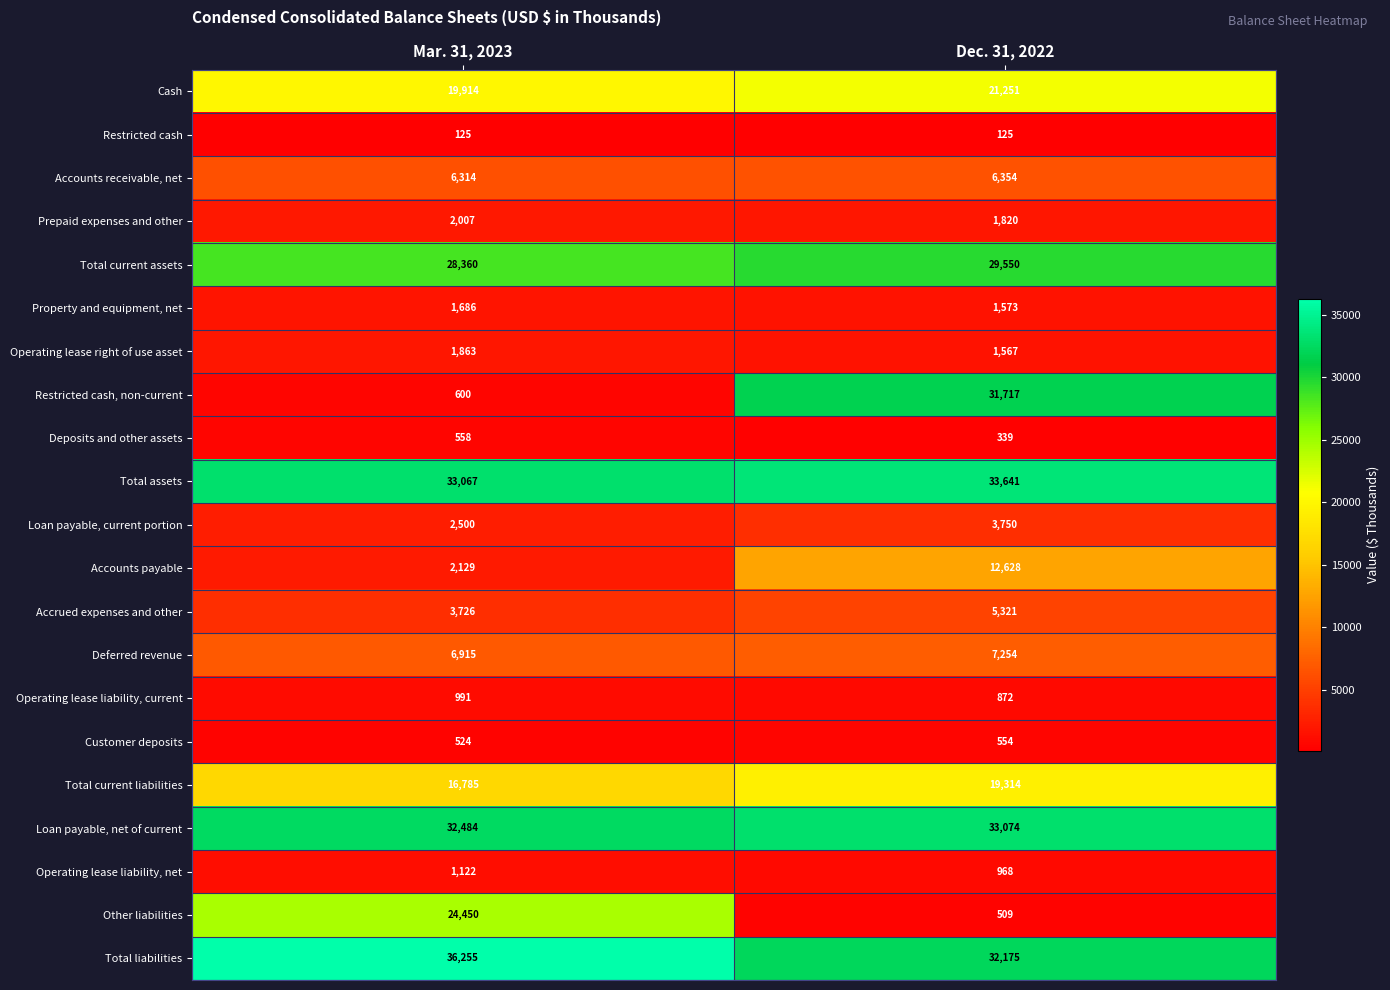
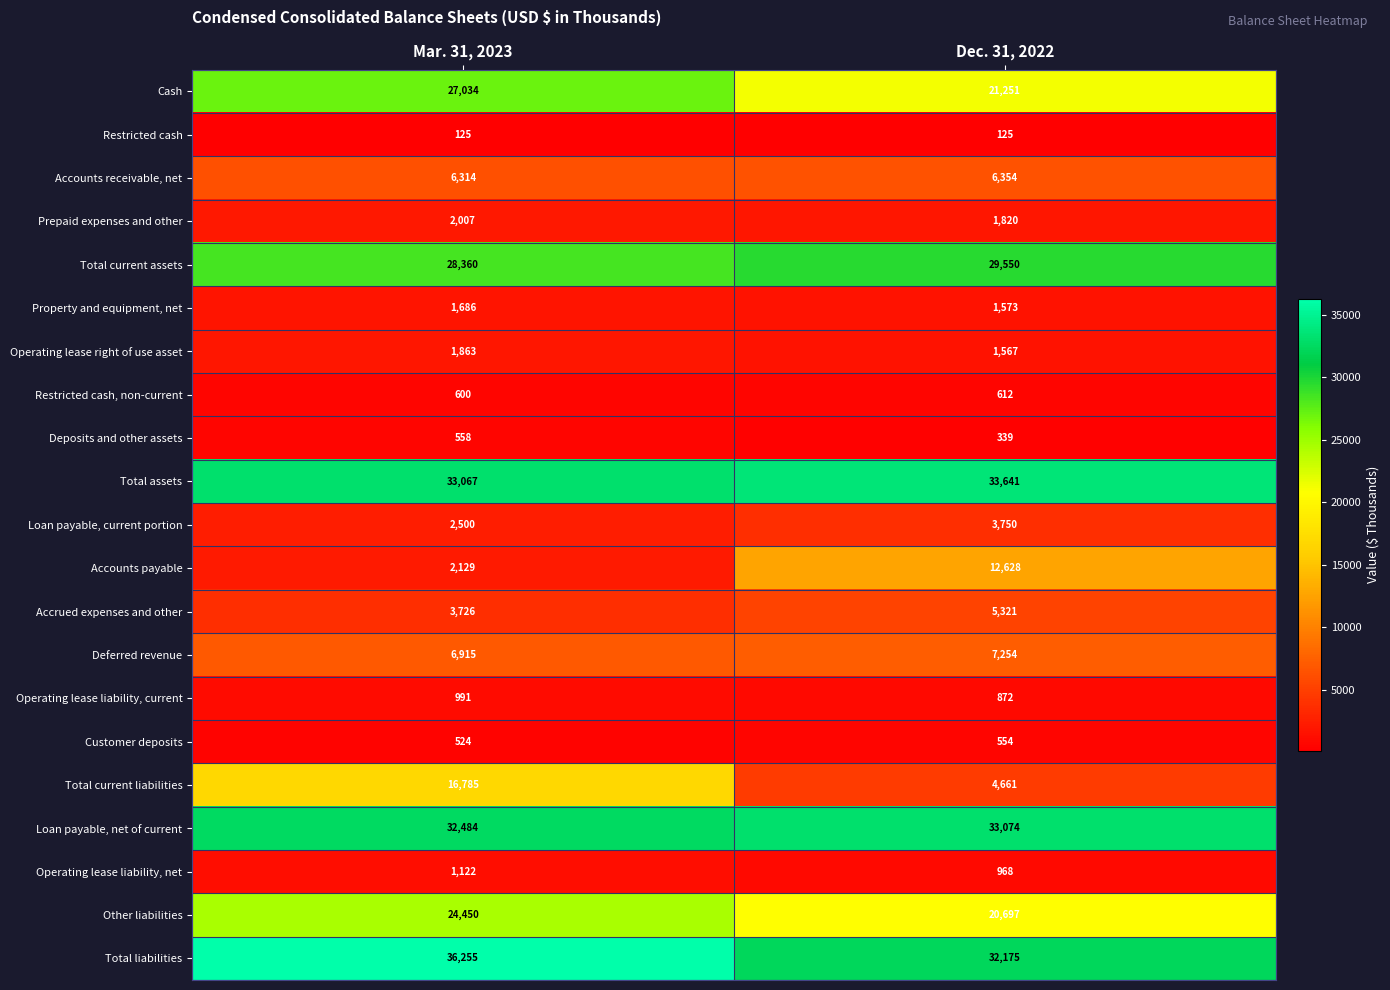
  {
    "Cash": {
-     "Mar. 31, 2023": "19,914",
+     "Mar. 31, 2023": "27,034",
      "Dec. 31, 2022": "21,251"
    },
    "Restricted cash": {
      "Mar. 31, 2023": "125",
      "Dec. 31, 2022": "125"
    },
    "Accounts receivable, net": {
      "Mar. 31, 2023": "6,314",
      "Dec. 31, 2022": "6,354"
    },
    "Prepaid expenses and other": {
      "Mar. 31, 2023": "2,007",
      "Dec. 31, 2022": "1,820"
    },
    "Total current assets": {
      "Mar. 31, 2023": "28,360",
      "Dec. 31, 2022": "29,550"
    },
    "Property and equipment, net": {
      "Mar. 31, 2023": "1,686",
      "Dec. 31, 2022": "1,573"
    },
    "Operating lease right of use asset": {
      "Mar. 31, 2023": "1,863",
      "Dec. 31, 2022": "1,567"
    },
    "Restricted cash, non-current": {
      "Mar. 31, 2023": "600",
-     "Dec. 31, 2022": "31,717"
+     "Dec. 31, 2022": "612"
    },
    "Deposits and other assets": {
      "Mar. 31, 2023": "558",
      "Dec. 31, 2022": "339"
    },
    "Total assets": {
      "Mar. 31, 2023": "33,067",
      "Dec. 31, 2022": "33,641"
    },
    "Loan payable, current portion": {
      "Mar. 31, 2023": "2,500",
      "Dec. 31, 2022": "3,750"
    },
    "Accounts payable": {
      "Mar. 31, 2023": "2,129",
      "Dec. 31, 2022": "12,628"
    },
    "Accrued expenses and other": {
      "Mar. 31, 2023": "3,726",
      "Dec. 31, 2022": "5,321"
    },
    "Deferred revenue": {
      "Mar. 31, 2023": "6,915",
      "Dec. 31, 2022": "7,254"
    },
    "Operating lease liability, current": {
      "Mar. 31, 2023": "991",
      "Dec. 31, 2022": "872"
    },
    "Customer deposits": {
      "Mar. 31, 2023": "524",
      "Dec. 31, 2022": "554"
    },
    "Total current liabilities": {
      "Mar. 31, 2023": "16,785",
-     "Dec. 31, 2022": "19,314"
+     "Dec. 31, 2022": "4,661"
    },
    "Loan payable, net of current": {
      "Mar. 31, 2023": "32,484",
      "Dec. 31, 2022": "33,074"
    },
    "Operating lease liability, net": {
      "Mar. 31, 2023": "1,122",
      "Dec. 31, 2022": "968"
    },
    "Other liabilities": {
      "Mar. 31, 2023": "24,450",
-     "Dec. 31, 2022": "509"
+     "Dec. 31, 2022": "20,697"
    },
    "Total liabilities": {
      "Mar. 31, 2023": "36,255",
      "Dec. 31, 2022": "32,175"
    }
  }
